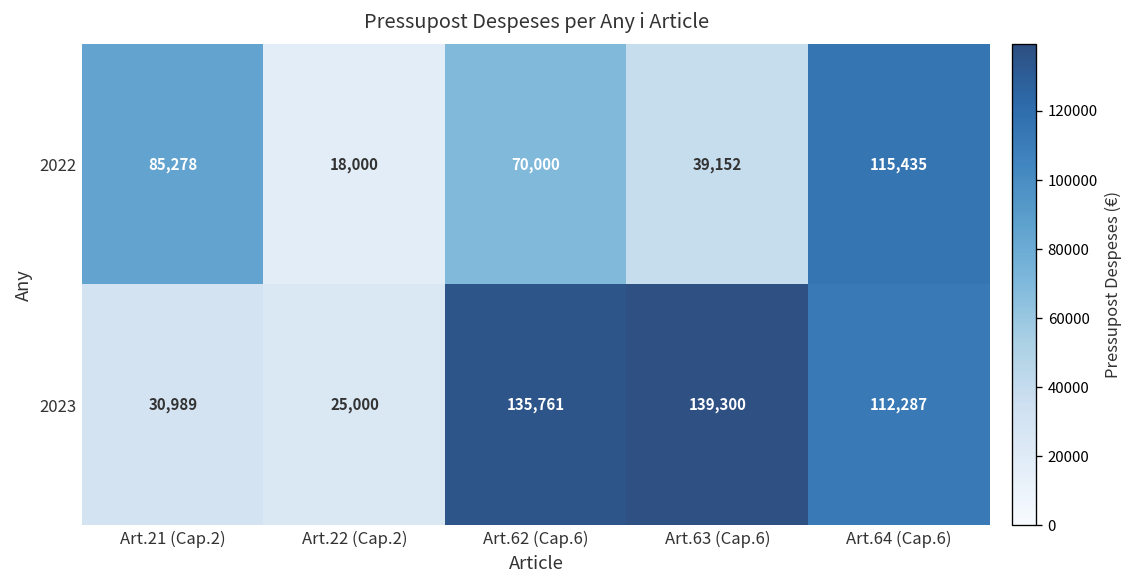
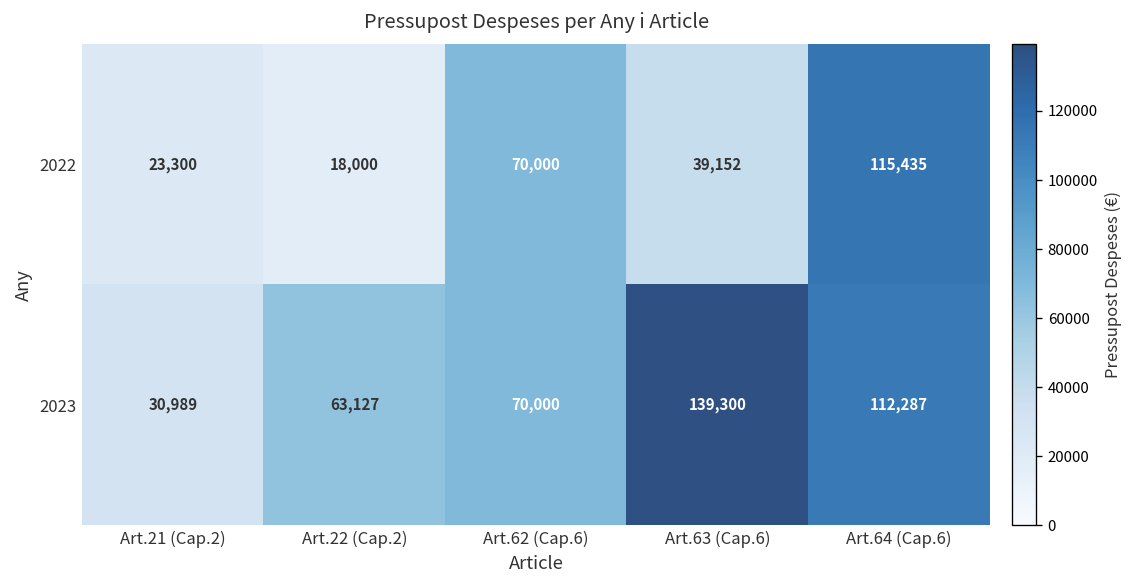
  {
    "2022": {
-     "Art.21 (Cap.2)": "85,278",
+     "Art.21 (Cap.2)": "23,300",
      "Art.22 (Cap.2)": "18,000",
      "Art.62 (Cap.6)": "70,000",
      "Art.63 (Cap.6)": "39,152",
      "Art.64 (Cap.6)": "115,435"
    },
    "2023": {
      "Art.21 (Cap.2)": "30,989",
-     "Art.22 (Cap.2)": "25,000",
-     "Art.62 (Cap.6)": "135,761",
+     "Art.22 (Cap.2)": "63,127",
+     "Art.62 (Cap.6)": "70,000",
      "Art.63 (Cap.6)": "139,300",
      "Art.64 (Cap.6)": "112,287"
    }
  }
